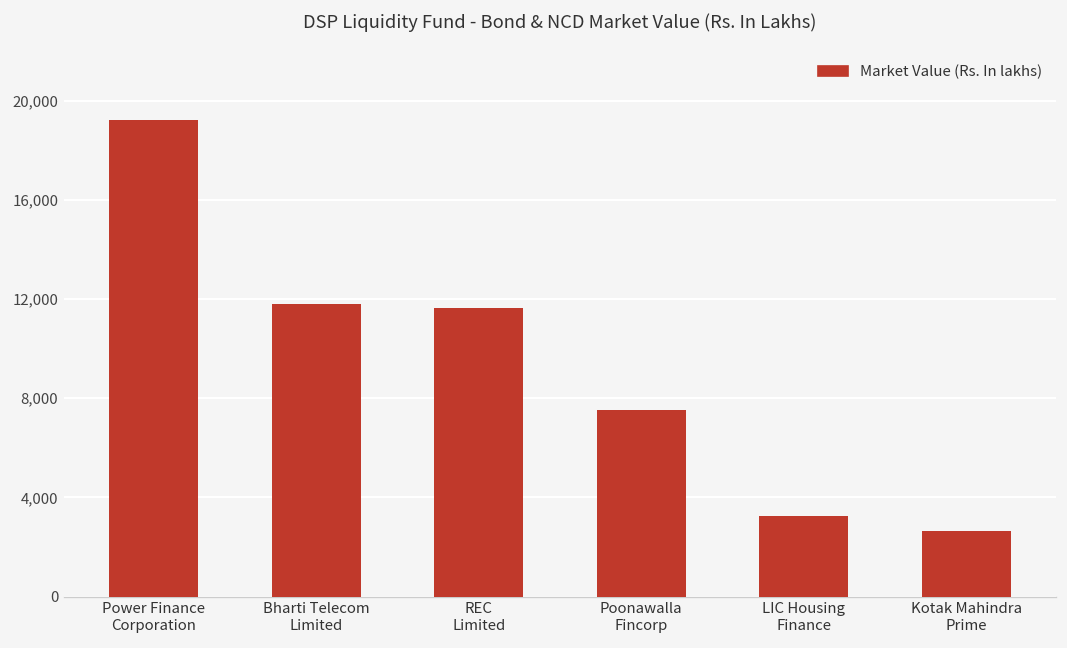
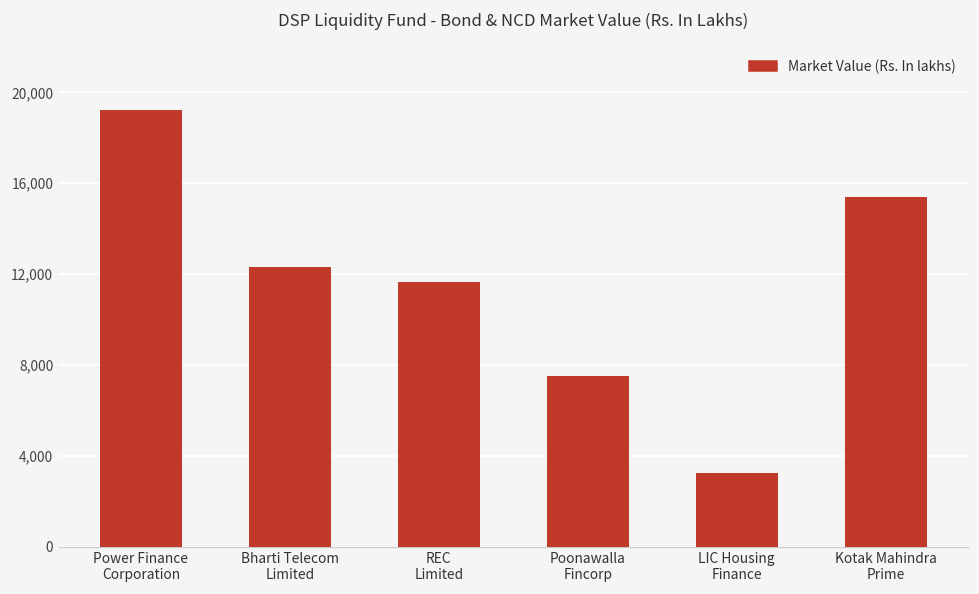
  {
    "Power Finance Corporation": "19,200",
-   "Bharti Telecom Limited": "11,800",
+   "Bharti Telecom Limited": "12,300",
    "REC Limited": "11,600",
    "Poonawalla Fincorp": "7,500",
    "LIC Housing Finance": "3,200",
-   "Kotak Mahindra Prime": "2,700"
+   "Kotak Mahindra Prime": "15,400"
  }
